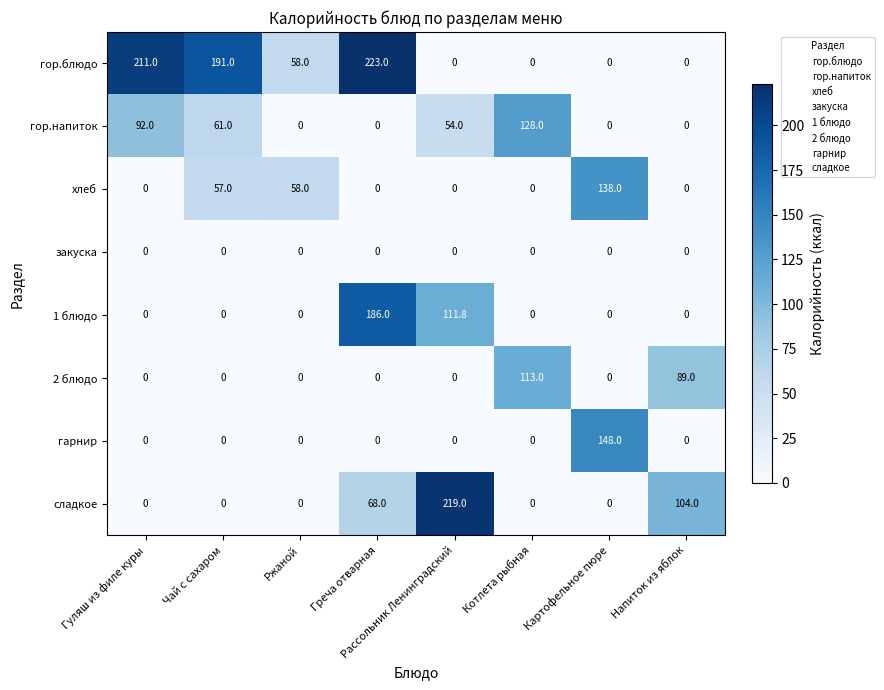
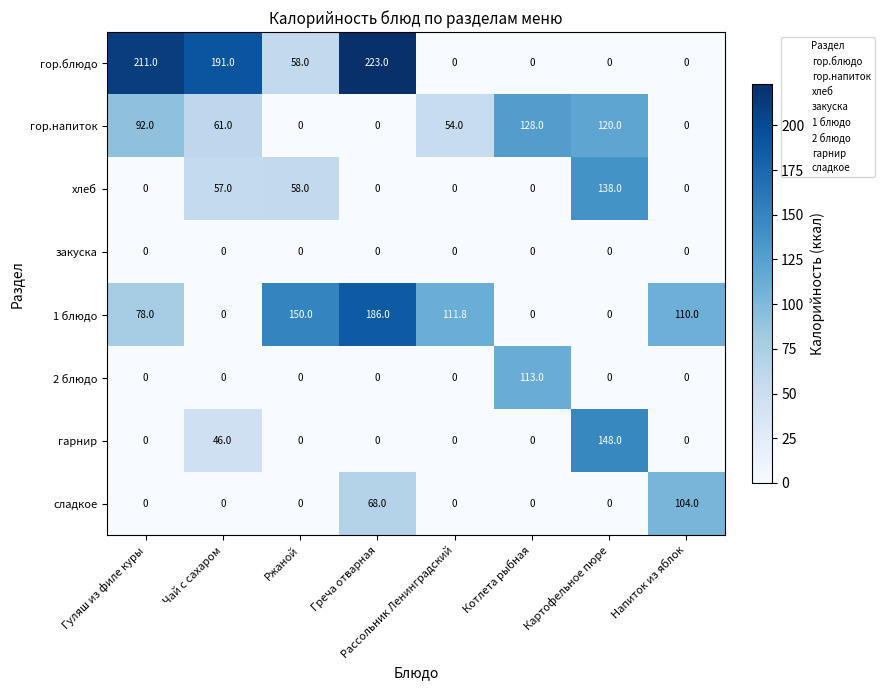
  {
    "гор.блюдо": {
      "Гуляш из филе куры": 211.0,
      "Чай с сахаром": 191.0,
      "Ржаной": 58.0,
      "Греча отварная": 223.0,
      "Рассольник Ленинградский": 0,
      "Котлета рыбная": 0,
      "Картофельное пюре": 0,
      "Напиток из яблок": 0
    },
    "гор.напиток": {
      "Гуляш из филе куры": 92.0,
      "Чай с сахаром": 61.0,
      "Ржаной": 0,
      "Греча отварная": 0,
      "Рассольник Ленинградский": 54.0,
      "Котлета рыбная": 128.0,
-     "Картофельное пюре": 0,
+     "Картофельное пюре": 120.0,
      "Напиток из яблок": 0
    },
    "хлеб": {
      "Гуляш из филе куры": 0,
      "Чай с сахаром": 57.0,
      "Ржаной": 58.0,
      "Греча отварная": 0,
      "Рассольник Ленинградский": 0,
      "Котлета рыбная": 0,
      "Картофельное пюре": 138.0,
      "Напиток из яблок": 0
    },
    "закуска": {
      "Гуляш из филе куры": 0,
      "Чай с сахаром": 0,
      "Ржаной": 0,
      "Греча отварная": 0,
      "Рассольник Ленинградский": 0,
      "Котлета рыбная": 0,
      "Картофельное пюре": 0,
      "Напиток из яблок": 0
    },
    "1 блюдо": {
-     "Гуляш из филе куры": 0,
+     "Гуляш из филе куры": 78.0,
      "Чай с сахаром": 0,
-     "Ржаной": 0,
+     "Ржаной": 150.0,
      "Греча отварная": 186.0,
      "Рассольник Ленинградский": 111.8,
      "Котлета рыбная": 0,
      "Картофельное пюре": 0,
-     "Напиток из яблок": 0
+     "Напиток из яблок": 110.0
    },
    "2 блюдо": {
      "Гуляш из филе куры": 0,
      "Чай с сахаром": 0,
      "Ржаной": 0,
      "Греча отварная": 0,
      "Рассольник Ленинградский": 0,
      "Котлета рыбная": 113.0,
      "Картофельное пюре": 0,
-     "Напиток из яблок": 89.0
+     "Напиток из яблок": 0
    },
    "гарнир": {
      "Гуляш из филе куры": 0,
-     "Чай с сахаром": 0,
+     "Чай с сахаром": 46.0,
      "Ржаной": 0,
      "Греча отварная": 0,
      "Рассольник Ленинградский": 0,
      "Котлета рыбная": 0,
      "Картофельное пюре": 148.0,
      "Напиток из яблок": 0
    },
    "сладкое": {
      "Гуляш из филе куры": 0,
      "Чай с сахаром": 0,
      "Ржаной": 0,
      "Греча отварная": 68.0,
-     "Рассольник Ленинградский": 219.0,
+     "Рассольник Ленинградский": 0,
      "Котлета рыбная": 0,
      "Картофельное пюре": 0,
      "Напиток из яблок": 104.0
    }
  }
